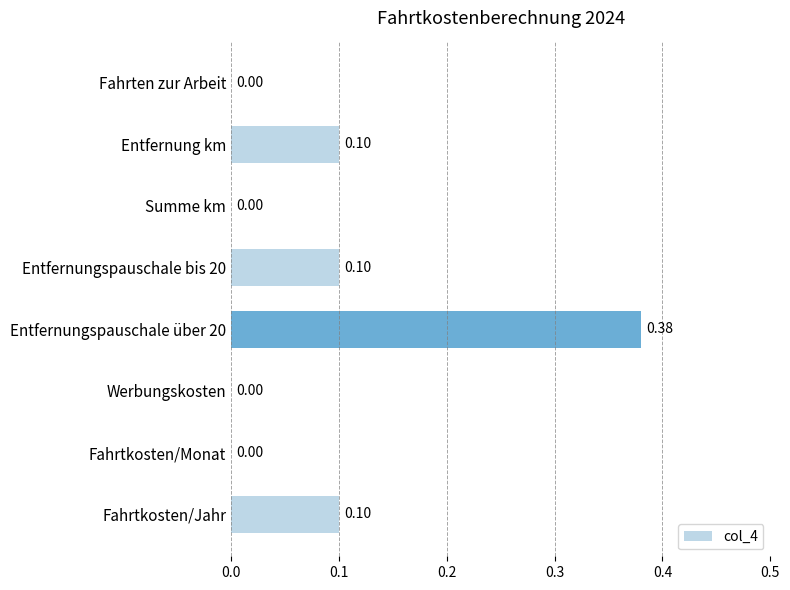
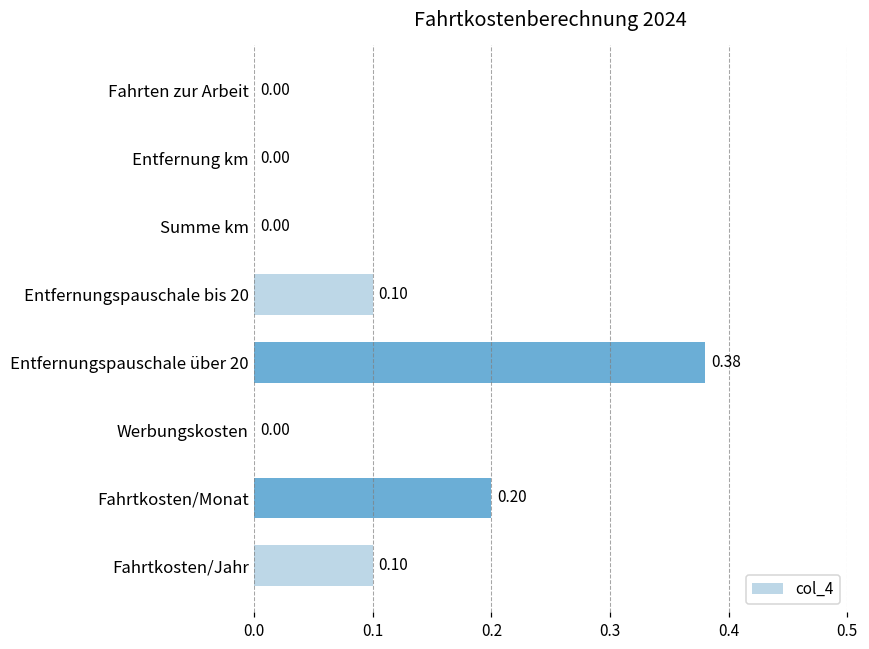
  {
    "Fahrten zur Arbeit": 0.00,
-   "Entfernung km": 0.10,
+   "Entfernung km": 0.00,
    "Summe km": 0.00,
    "Entfernungspauschale bis 20": 0.10,
    "Entfernungspauschale über 20": 0.38,
    "Werbungskosten": 0.00,
-   "Fahrtkosten/Monat": 0.00,
+   "Fahrtkosten/Monat": 0.20,
    "Fahrtkosten/Jahr": 0.10
  }
